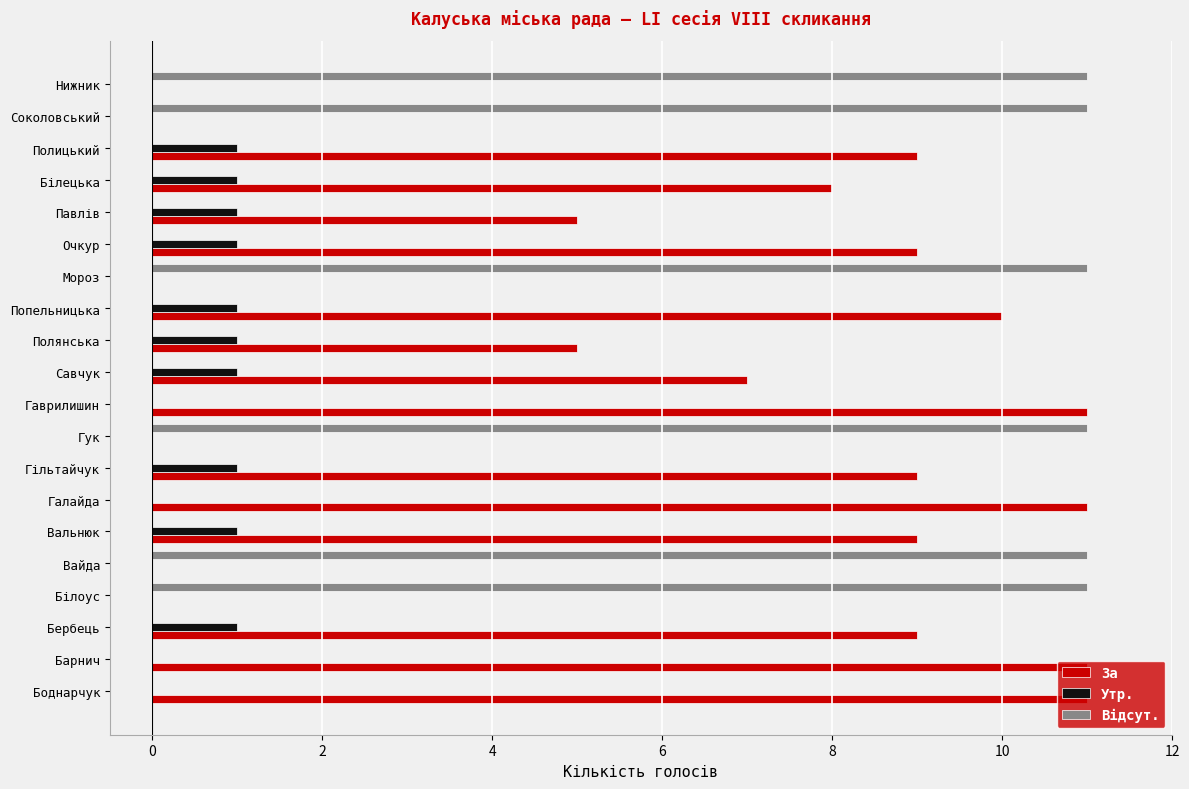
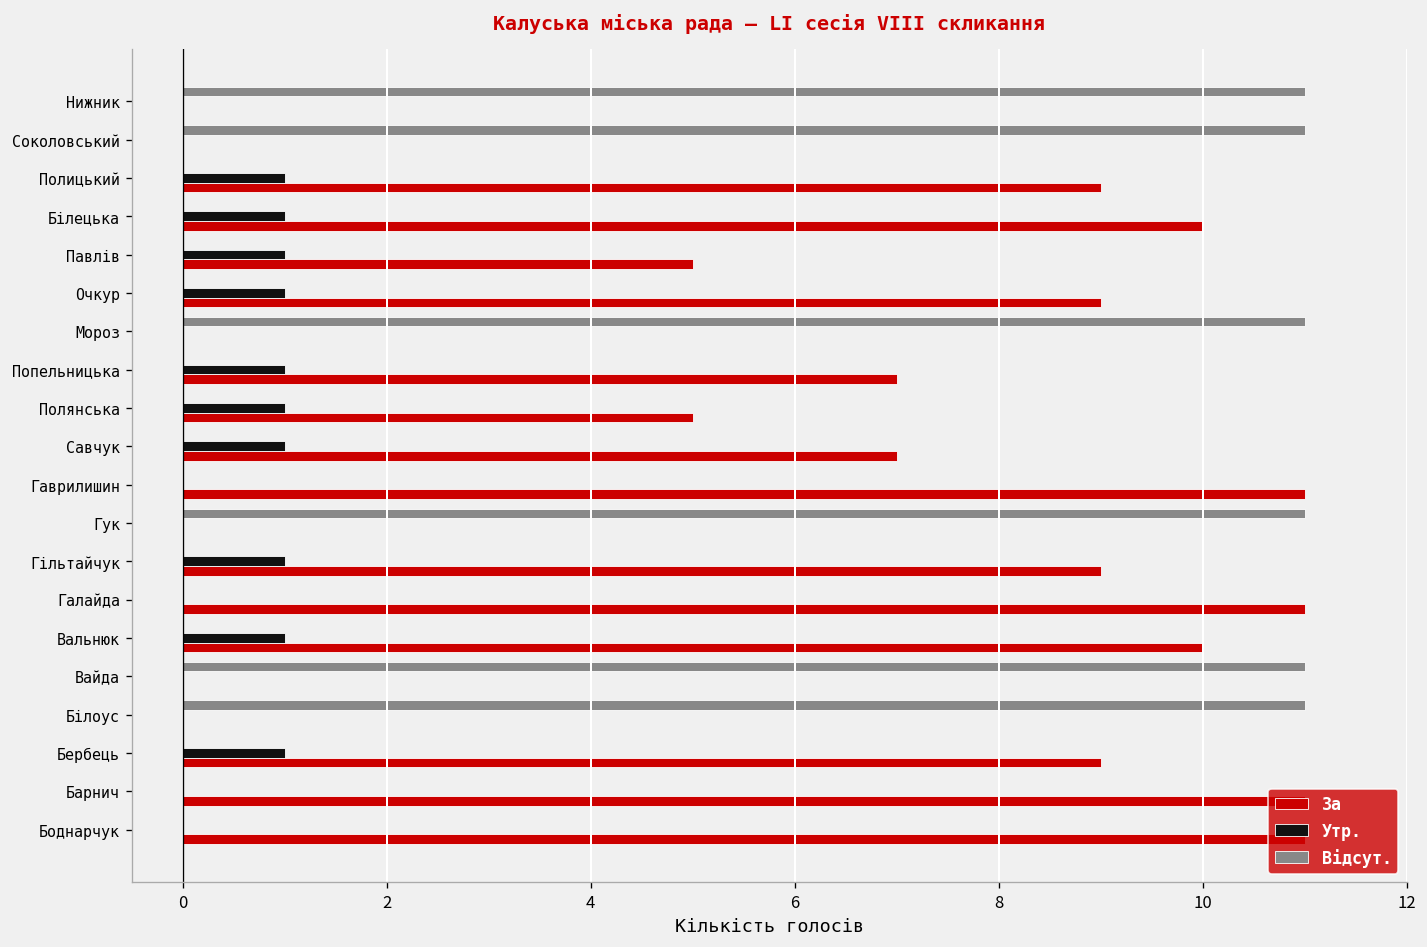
  {
    "За": {
      "Нижник": 0,
      "Соколовський": 0,
      "Полицький": 9,
-     "Білецька": 8,
+     "Білецька": 10,
      "Павлів": 5,
      "Очкур": 9,
      "Мороз": 0,
-     "Попельницька": 10,
+     "Попельницька": 7,
      "Полянська": 5,
      "Савчук": 7,
      "Гаврилишин": 11,
      "Гук": 0,
      "Гільтайчук": 9,
      "Галайда": 11,
-     "Вальнюк": 9,
+     "Вальнюк": 10,
      "Вайда": 0,
      "Білоус": 0,
      "Бербець": 9
    },
    "Утр.": {
      "Нижник": 0,
      "Соколовський": 0,
      "Полицький": 1,
      "Білецька": 1,
      "Павлів": 1,
      "Очкур": 1,
      "Мороз": 0,
      "Попельницька": 1,
      "Полянська": 1,
      "Савчук": 1,
      "Гаврилишин": 0,
      "Гук": 0,
      "Гільтайчук": 1,
      "Галайда": 0,
      "Вальнюк": 1,
      "Вайда": 0,
      "Білоус": 0,
      "Бербець": 1,
      "Барнич": 0,
      "Боднарчук": 0
    },
    "Відсут.": {
      "Нижник": 11,
      "Соколовський": 11,
      "Полицький": 0,
      "Білецька": 0,
      "Павлів": 0,
      "Очкур": 0,
      "Мороз": 11,
      "Попельницька": 0,
      "Полянська": 0,
      "Савчук": 0,
      "Гаврилишин": 0,
      "Гук": 11,
      "Гільтайчук": 0,
      "Галайда": 0,
      "Вальнюк": 0,
      "Вайда": 11,
      "Білоус": 11,
      "Бербець": 0,
      "Барнич": 0,
      "Боднарчук": 0
    }
  }
